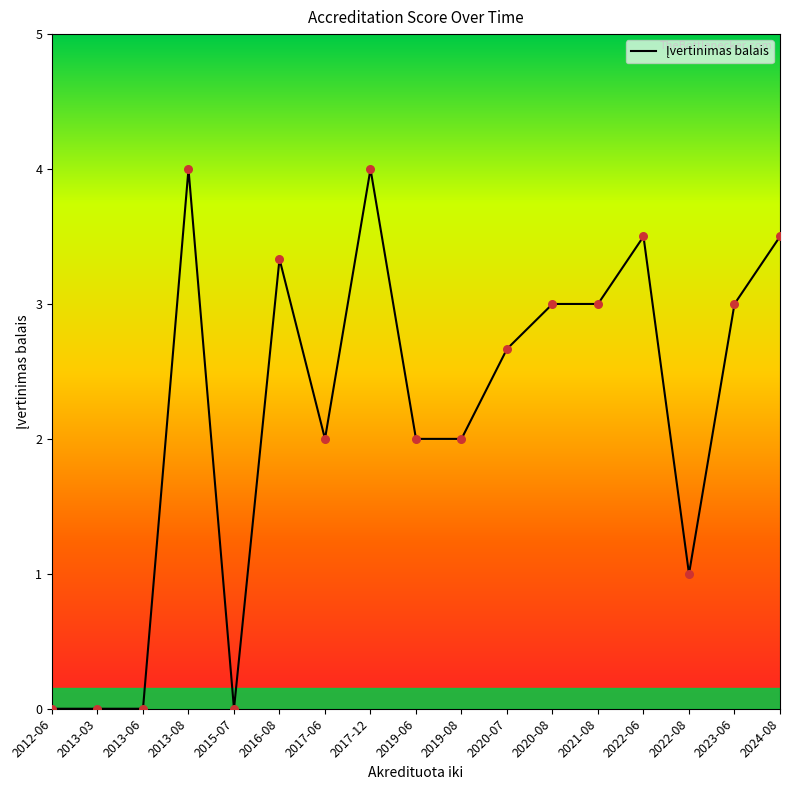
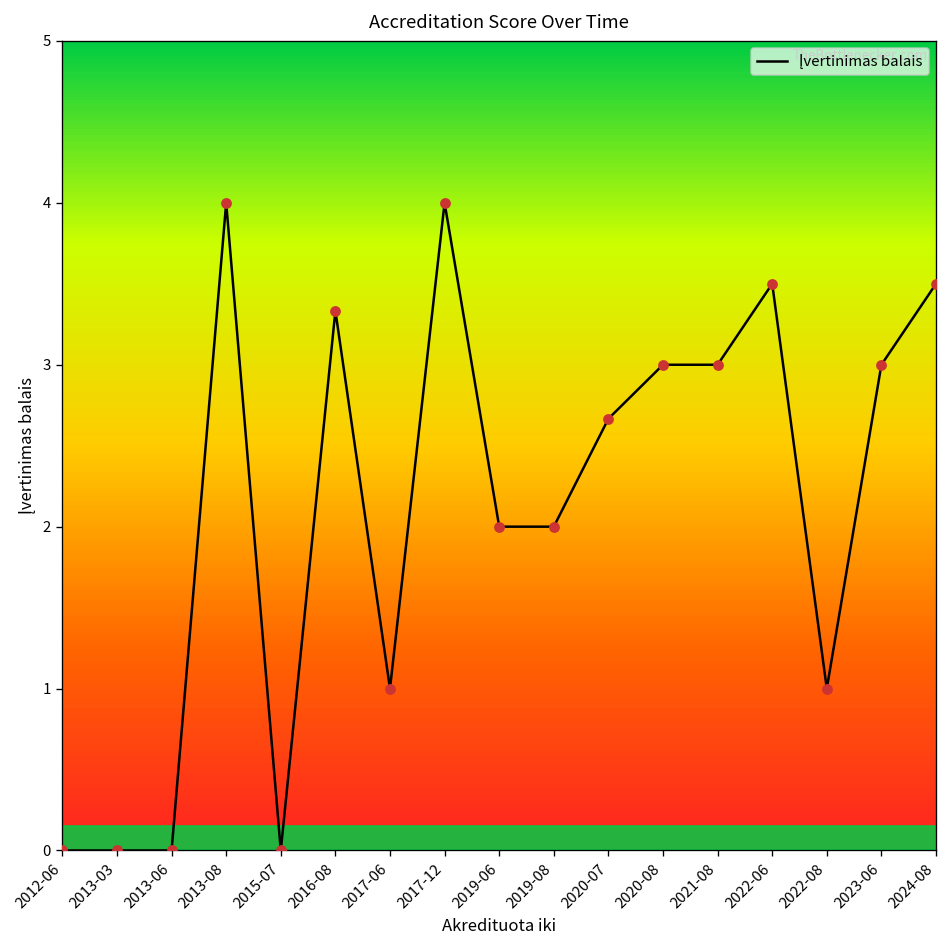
  {
    "2013-08": 4,
    "2016-08": 3.33,
-   "2017-06": 2,
+   "2017-06": 1,
    "2017-12": 4,
    "2019-06": 2,
    "2019-08": 2,
    "2020-07": 2.67,
    "2020-08": 3,
    "2021-08": 3,
    "2022-06": 3.50,
    "2022-08": 1,
    "2023-06": 3,
    "2024-08": 3.50
  }
